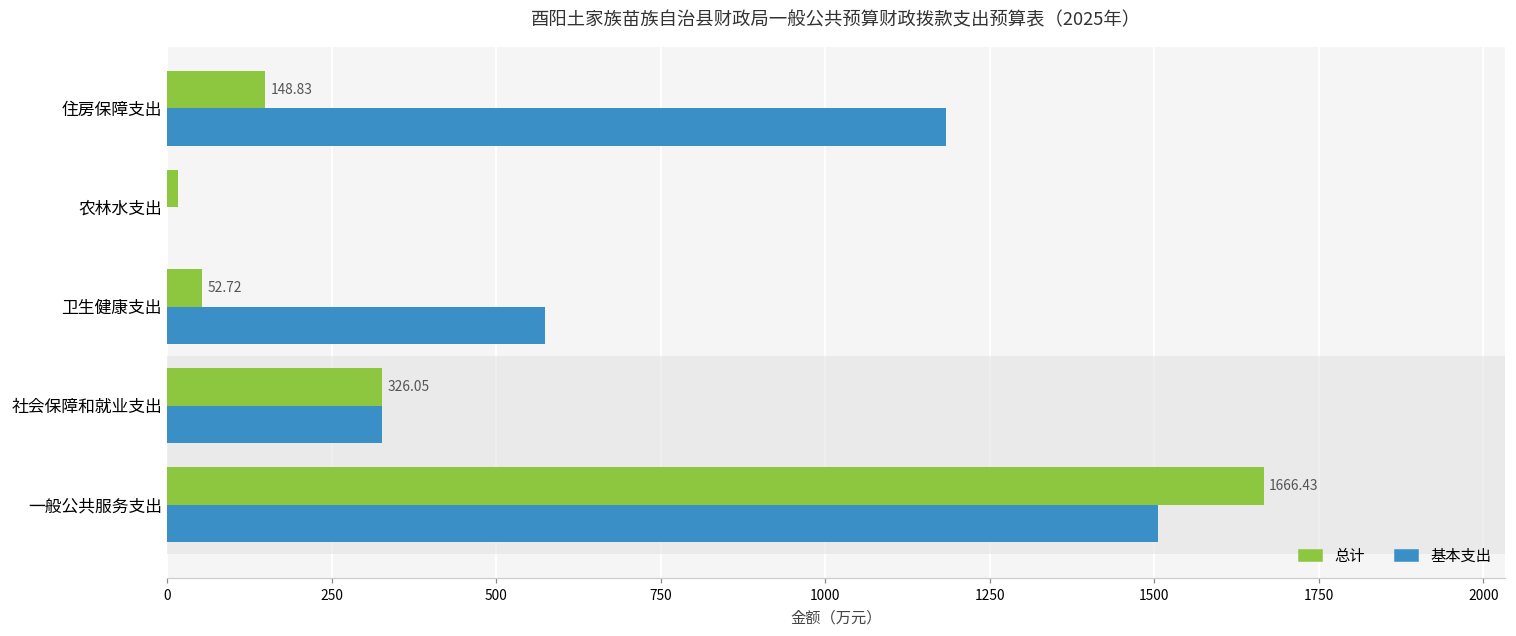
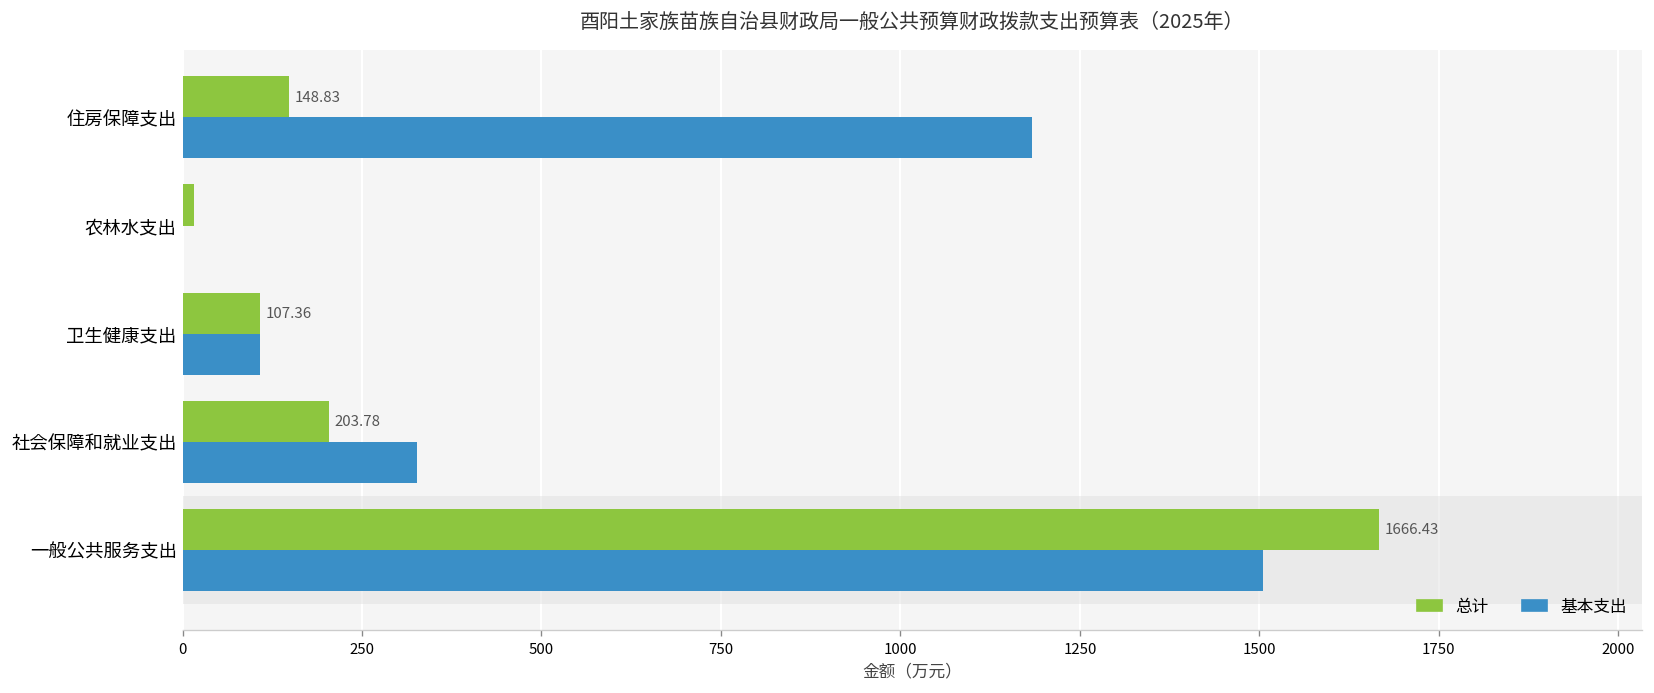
  {
    "总计": {
      "住房保障支出": 148.83,
-     "卫生健康支出": 52.72,
-     "社会保障和就业支出": 326.05,
+     "卫生健康支出": 107.36,
+     "社会保障和就业支出": 203.78,
      "一般公共服务支出": 1666.43
    },
    "基本支出": {
      "住房保障支出": 1180,
      "农林水支出": 0,
-     "卫生健康支出": 570,
+     "卫生健康支出": 110,
      "社会保障和就业支出": 330,
      "一般公共服务支出": 1510
    }
  }
